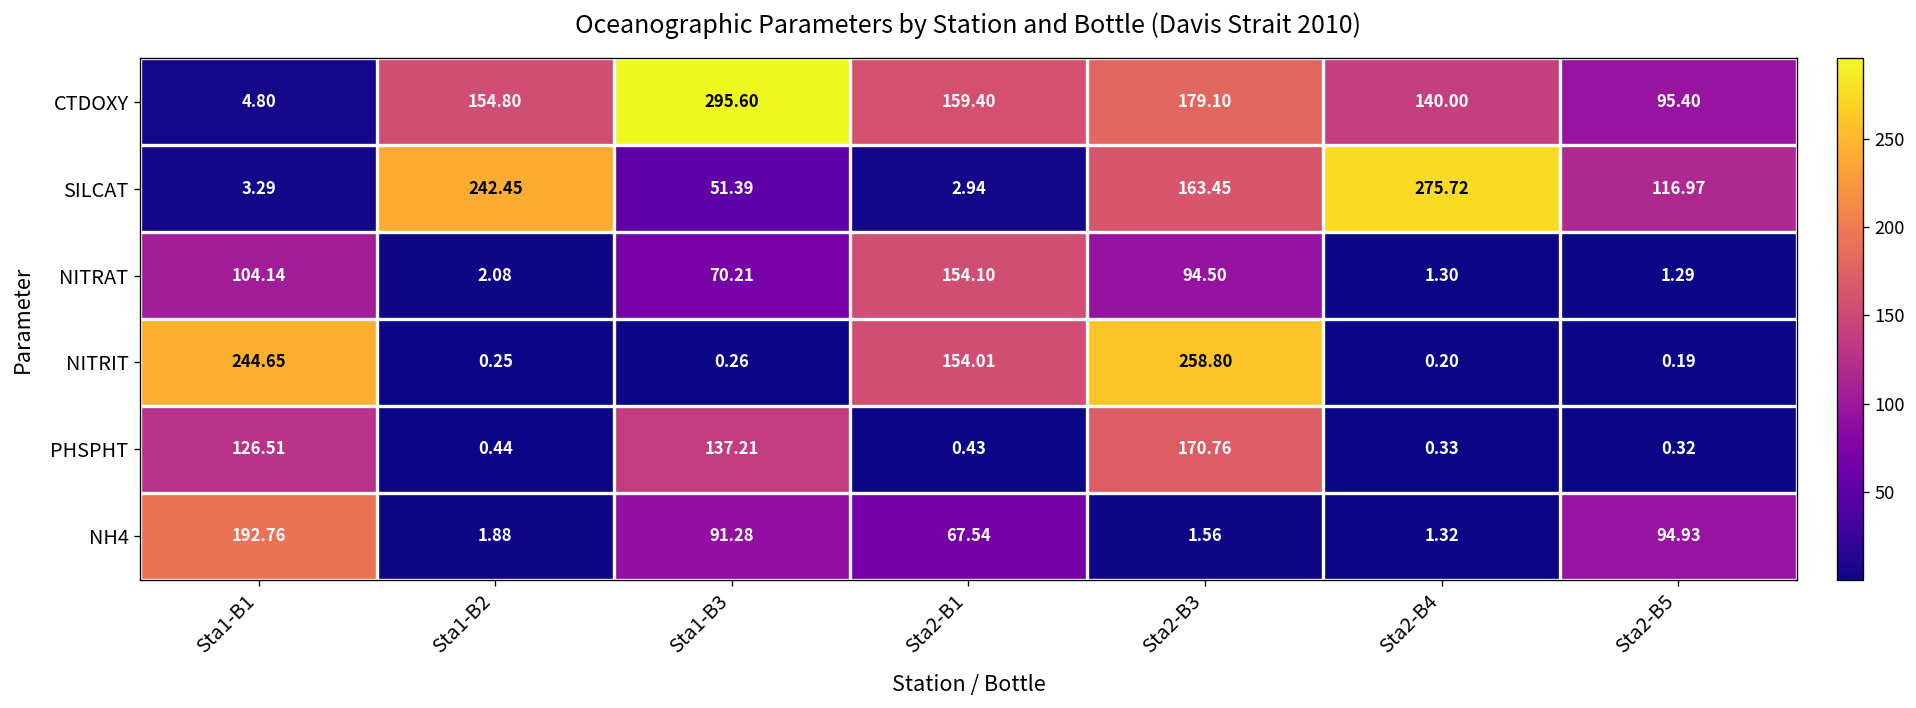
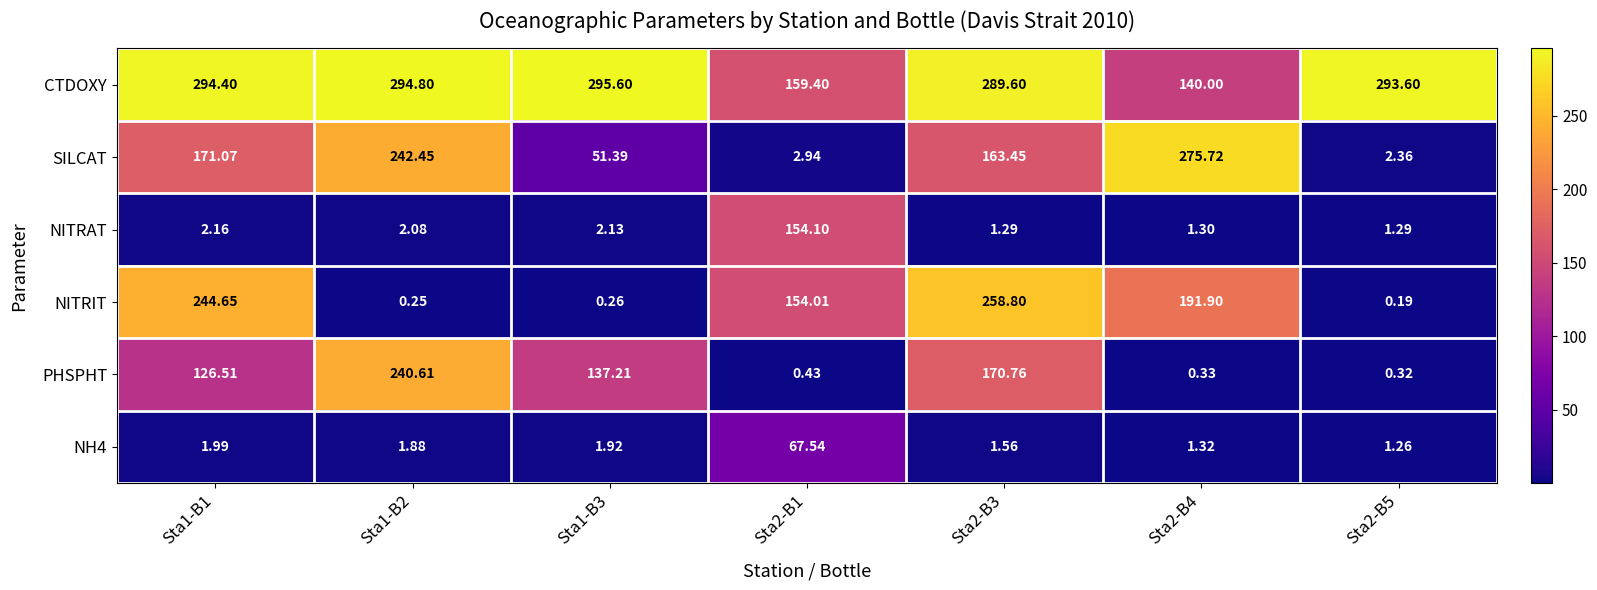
  {
    "CTDOXY": {
-     "Sta1-B1": 4.80,
-     "Sta1-B2": 154.80,
+     "Sta1-B1": 294.40,
+     "Sta1-B2": 294.80,
      "Sta1-B3": 295.60,
      "Sta2-B1": 159.40,
-     "Sta2-B3": 179.10,
+     "Sta2-B3": 289.60,
      "Sta2-B4": 140.00,
-     "Sta2-B5": 95.40
+     "Sta2-B5": 293.60
    },
    "SILCAT": {
-     "Sta1-B1": 3.29,
+     "Sta1-B1": 171.07,
      "Sta1-B2": 242.45,
      "Sta1-B3": 51.39,
      "Sta2-B1": 2.94,
      "Sta2-B3": 163.45,
      "Sta2-B4": 275.72,
-     "Sta2-B5": 116.97
+     "Sta2-B5": 2.36
    },
    "NITRAT": {
-     "Sta1-B1": 104.14,
+     "Sta1-B1": 2.16,
      "Sta1-B2": 2.08,
-     "Sta1-B3": 70.21,
+     "Sta1-B3": 2.13,
      "Sta2-B1": 154.10,
-     "Sta2-B3": 94.50,
+     "Sta2-B3": 1.29,
      "Sta2-B4": 1.30,
      "Sta2-B5": 1.29
    },
    "NITRIT": {
      "Sta1-B1": 244.65,
      "Sta1-B2": 0.25,
      "Sta1-B3": 0.26,
      "Sta2-B1": 154.01,
      "Sta2-B3": 258.80,
-     "Sta2-B4": 0.20,
+     "Sta2-B4": 191.90,
      "Sta2-B5": 0.19
    },
    "PHSPHT": {
      "Sta1-B1": 126.51,
-     "Sta1-B2": 0.44,
+     "Sta1-B2": 240.61,
      "Sta1-B3": 137.21,
      "Sta2-B1": 0.43,
      "Sta2-B3": 170.76,
      "Sta2-B4": 0.33,
      "Sta2-B5": 0.32
    },
    "NH4": {
-     "Sta1-B1": 192.76,
+     "Sta1-B1": 1.99,
      "Sta1-B2": 1.88,
-     "Sta1-B3": 91.28,
+     "Sta1-B3": 1.92,
      "Sta2-B1": 67.54,
      "Sta2-B3": 1.56,
      "Sta2-B4": 1.32,
-     "Sta2-B5": 94.93
+     "Sta2-B5": 1.26
    }
  }
